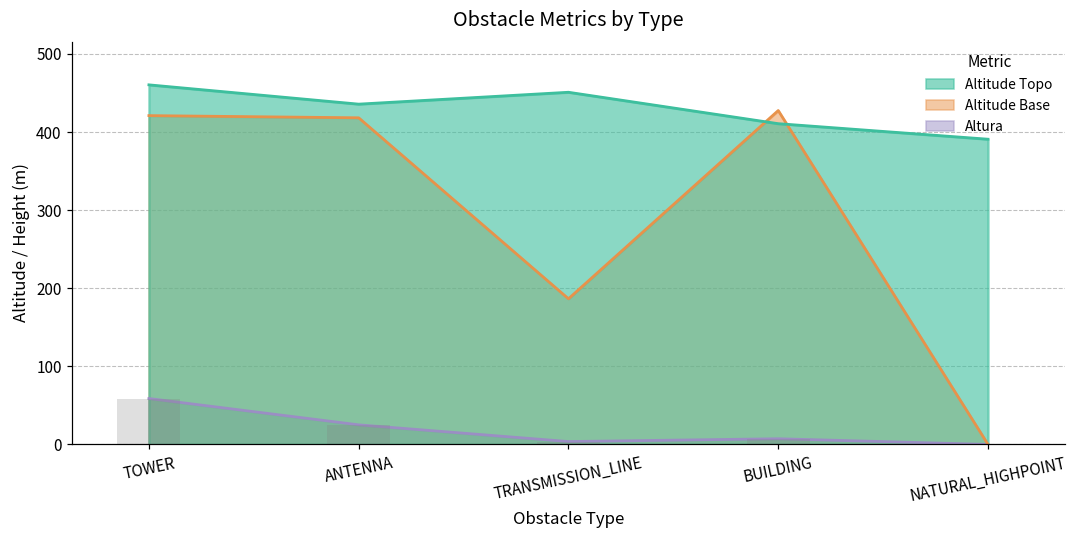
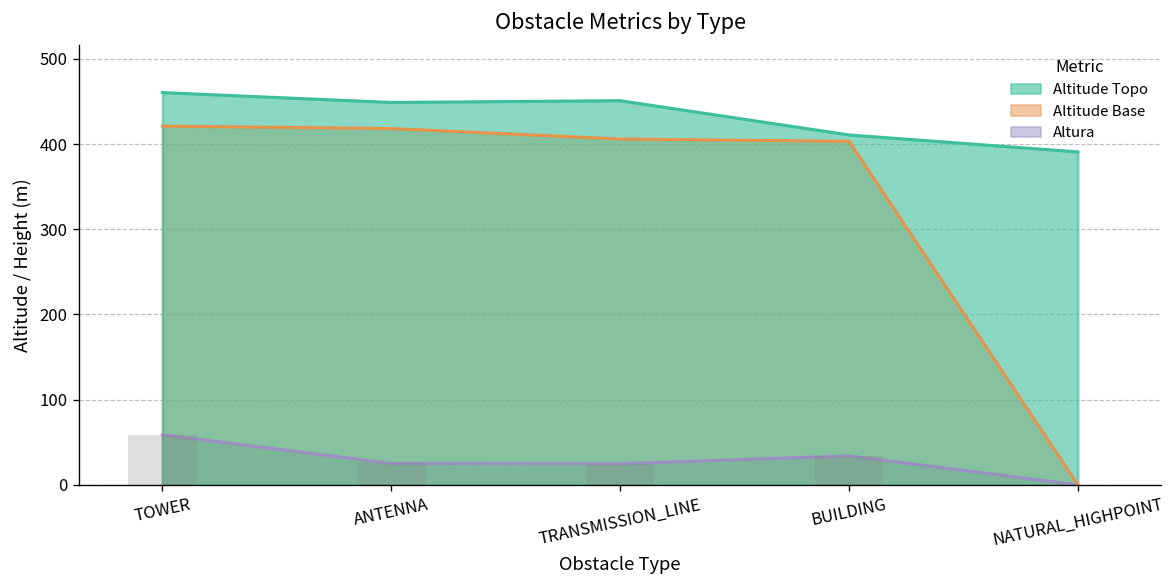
  {
    "Altura": {
      "TOWER": 60,
      "ANTENNA": 30,
-     "TRANSMISSION_LINE": 0,
-     "BUILDING": 10,
+     "TRANSMISSION_LINE": 20,
+     "BUILDING": 30,
      "NATURAL_HIGHPOINT": 0
    },
    "Altitude Base": {
      "TOWER": 420,
      "ANTENNA": 420,
-     "TRANSMISSION_LINE": 190,
-     "BUILDING": 430
+     "TRANSMISSION_LINE": 410,
+     "BUILDING": 400
    },
    "Altitude Topo": {
      "TOWER": 460,
-     "ANTENNA": 440,
+     "ANTENNA": 450,
      "TRANSMISSION_LINE": 450,
      "BUILDING": 410,
      "NATURAL_HIGHPOINT": 390
    }
  }
